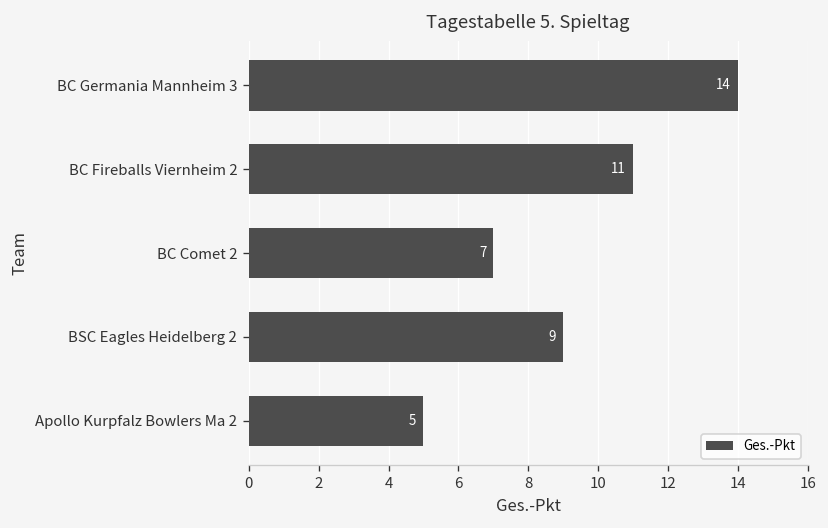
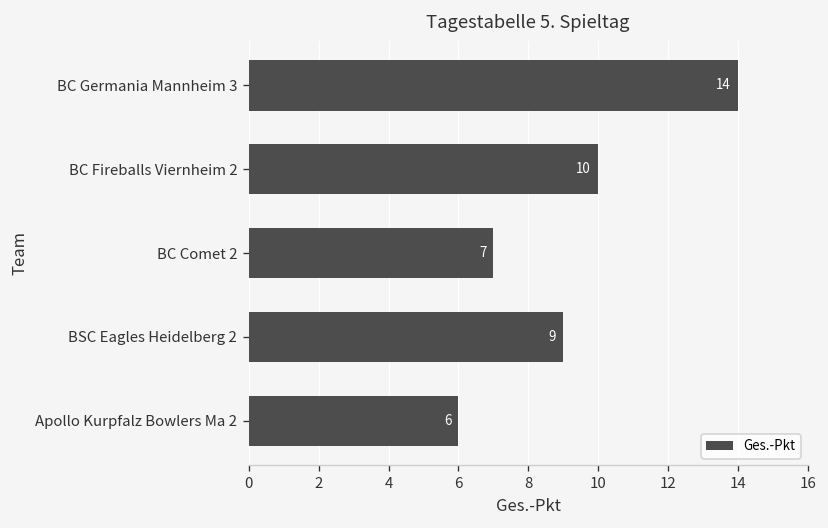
  {
    "BC Germania Mannheim 3": 14,
-   "BC Fireballs Viernheim 2": 11,
+   "BC Fireballs Viernheim 2": 10,
    "BC Comet 2": 7,
    "BSC Eagles Heidelberg 2": 9,
-   "Apollo Kurpfalz Bowlers Ma 2": 5
+   "Apollo Kurpfalz Bowlers Ma 2": 6
  }
